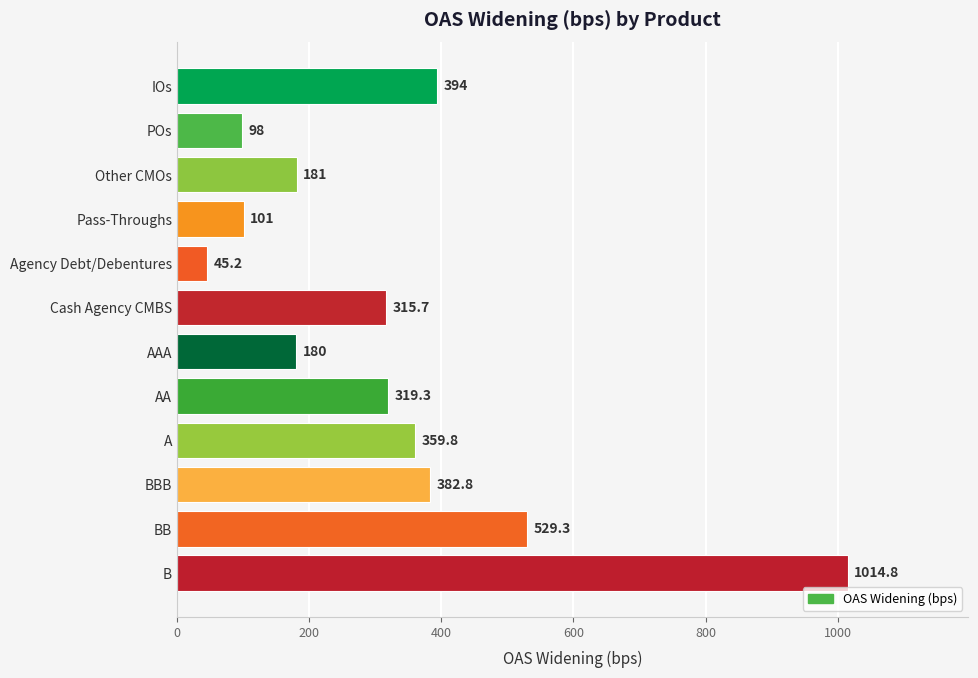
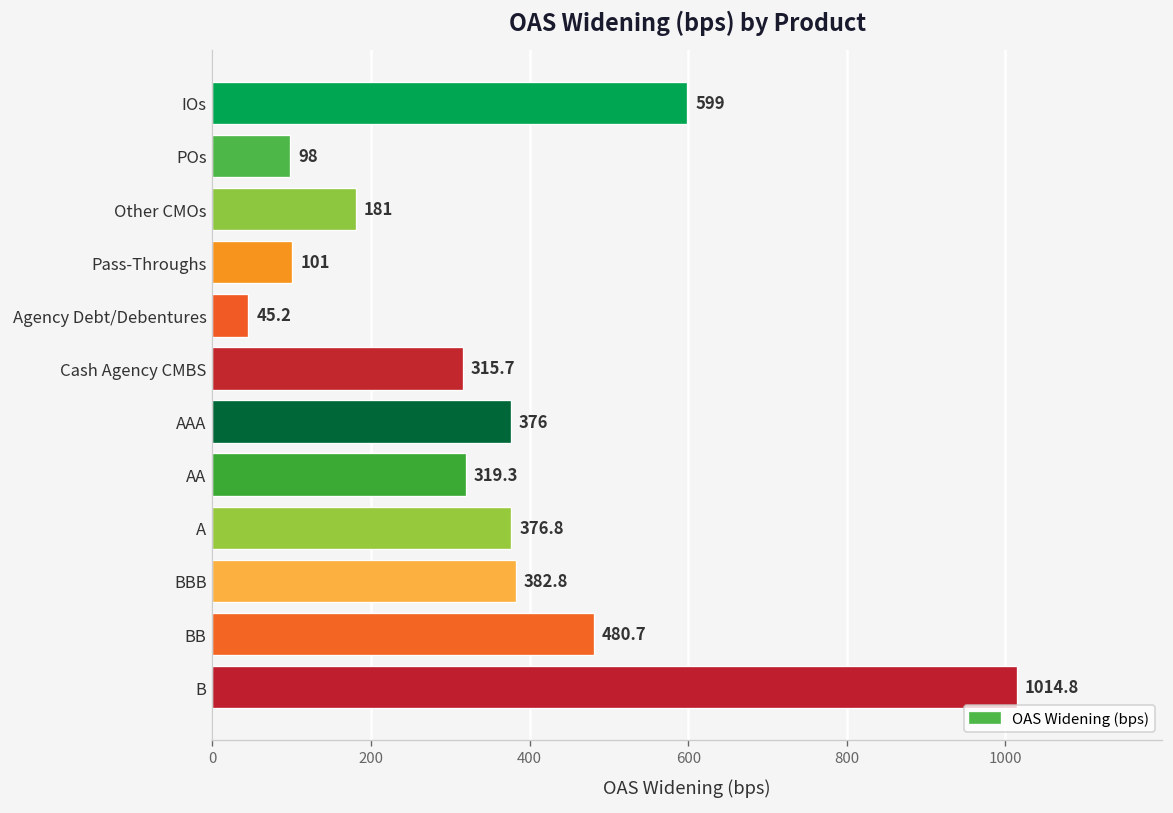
  {
-   "IOs": 394,
+   "IOs": 599,
    "POs": 98,
    "Other CMOs": 181,
    "Pass-Throughs": 101,
    "Agency Debt/Debentures": 45.2,
    "Cash Agency CMBS": 315.7,
-   "AAA": 180,
+   "AAA": 376,
    "AA": 319.3,
-   "A": 359.8,
+   "A": 376.8,
    "BBB": 382.8,
-   "BB": 529.3,
+   "BB": 480.7,
    "B": 1014.8
  }
